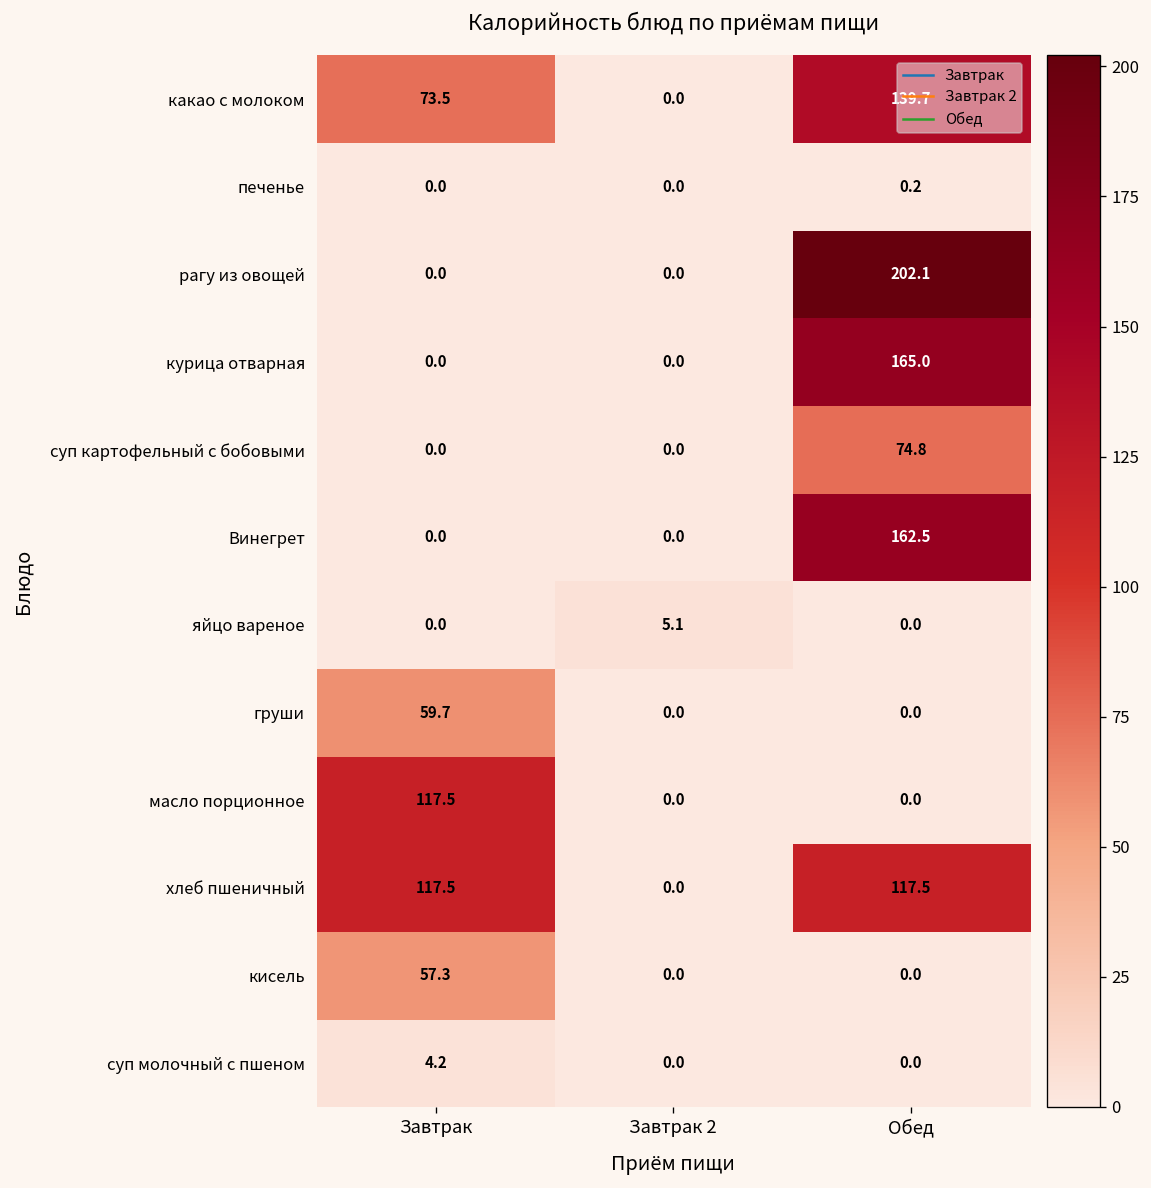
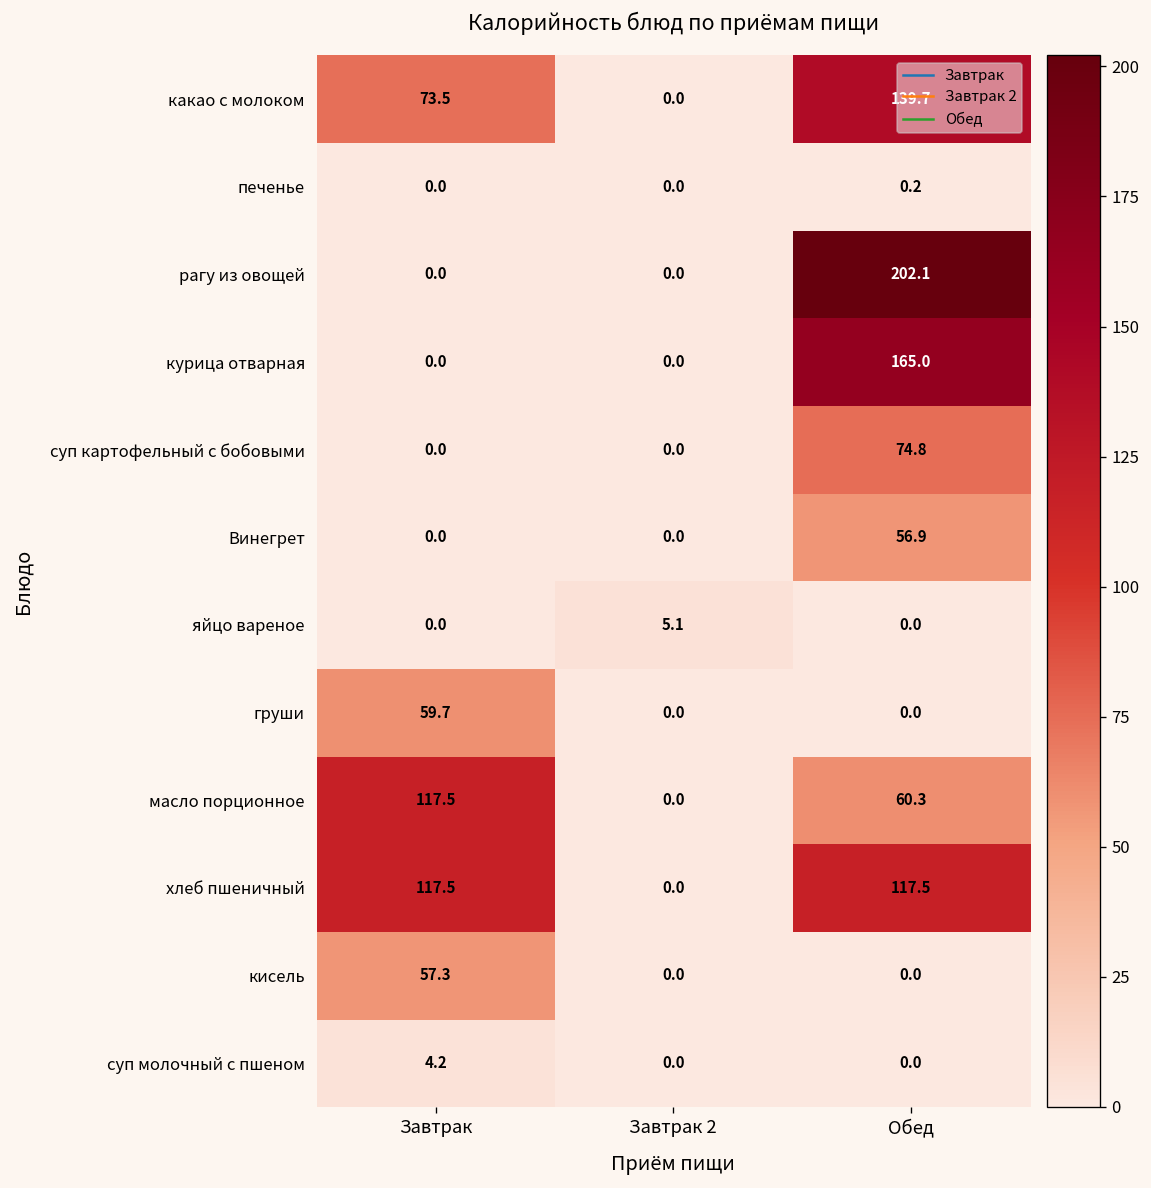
  {
    "какао с молоком": {
      "Завтрак": 73.5,
      "Завтрак 2": 0.0
    },
    "печенье": {
      "Завтрак": 0.0,
      "Завтрак 2": 0.0,
      "Обед": 0.2
    },
    "рагу из овощей": {
      "Завтрак": 0.0,
      "Завтрак 2": 0.0,
      "Обед": 202.1
    },
    "курица отварная": {
      "Завтрак": 0.0,
      "Завтрак 2": 0.0,
      "Обед": 165.0
    },
    "суп картофельный с бобовыми": {
      "Завтрак": 0.0,
      "Завтрак 2": 0.0,
      "Обед": 74.8
    },
    "Винегрет": {
      "Завтрак": 0.0,
      "Завтрак 2": 0.0,
-     "Обед": 162.5
+     "Обед": 56.9
    },
    "яйцо вареное": {
      "Завтрак": 0.0,
      "Завтрак 2": 5.1,
      "Обед": 0.0
    },
    "груши": {
      "Завтрак": 59.7,
      "Завтрак 2": 0.0,
      "Обед": 0.0
    },
    "масло порционное": {
      "Завтрак": 117.5,
      "Завтрак 2": 0.0,
-     "Обед": 0.0
+     "Обед": 60.3
    },
    "хлеб пшеничный": {
      "Завтрак": 117.5,
      "Завтрак 2": 0.0,
      "Обед": 117.5
    },
    "кисель": {
      "Завтрак": 57.3,
      "Завтрак 2": 0.0,
      "Обед": 0.0
    },
    "суп молочный с пшеном": {
      "Завтрак": 4.2,
      "Завтрак 2": 0.0,
      "Обед": 0.0
    }
  }
